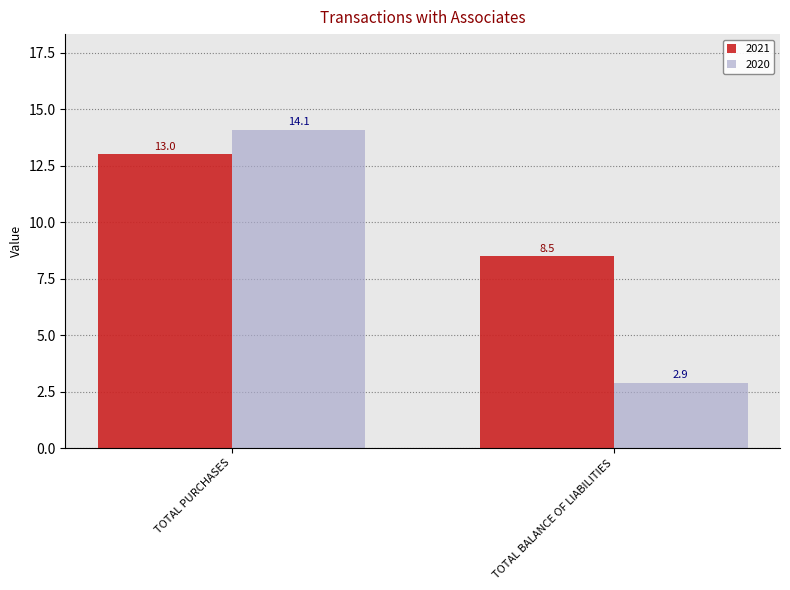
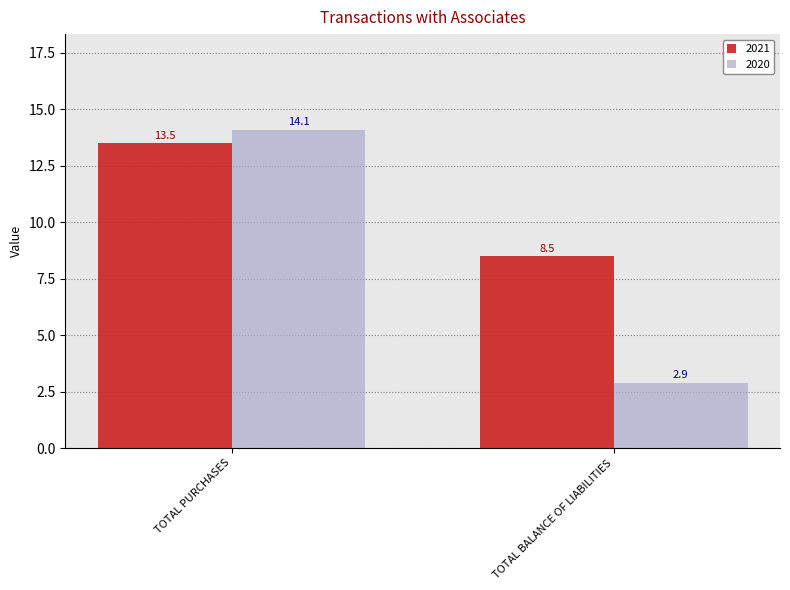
  {
    "2021": {
-     "TOTAL PURCHASES": 13.0,
+     "TOTAL PURCHASES": 13.5,
      "TOTAL BALANCE OF LIABILITIES": 8.5
    },
    "2020": {
      "TOTAL PURCHASES": 14.1,
      "TOTAL BALANCE OF LIABILITIES": 2.9
    }
  }
